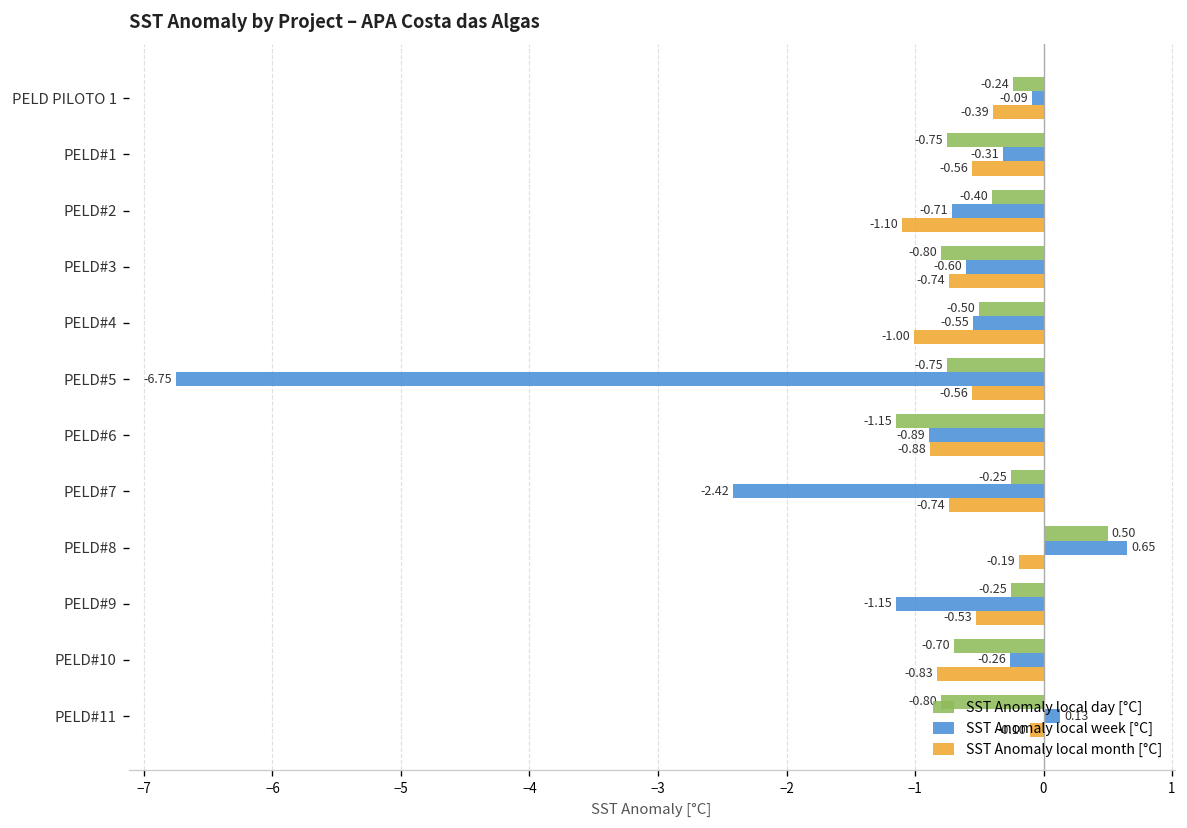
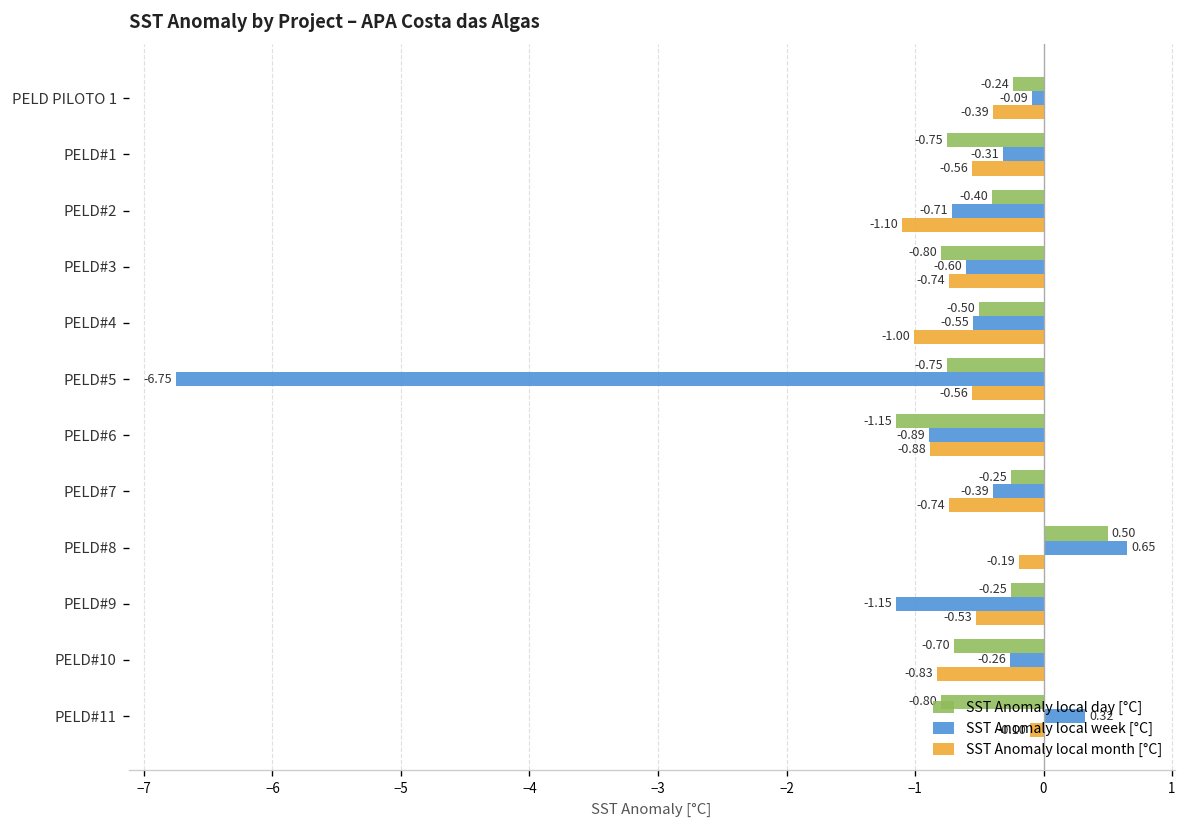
  {
    "SST Anomaly local day [°C]": {
      "PELD PILOTO 1": -0.24,
      "PELD#1": -0.75,
      "PELD#2": -0.40,
      "PELD#3": -0.80,
      "PELD#4": -0.50,
      "PELD#5": -0.75,
      "PELD#6": -1.15,
      "PELD#7": -0.25,
      "PELD#8": 0.50,
      "PELD#9": -0.25,
      "PELD#10": -0.70,
      "PELD#11": -0.80
    },
    "SST Anomaly local week [°C]": {
      "PELD PILOTO 1": -0.09,
      "PELD#1": -0.31,
      "PELD#2": -0.71,
      "PELD#3": -0.60,
      "PELD#4": -0.55,
      "PELD#5": -6.75,
      "PELD#6": -0.89,
-     "PELD#7": -2.42,
+     "PELD#7": -0.39,
      "PELD#8": 0.65,
      "PELD#9": -1.15,
      "PELD#10": -0.26,
-     "PELD#11": 0.13
+     "PELD#11": 0.32
    },
    "SST Anomaly local month [°C]": {
      "PELD PILOTO 1": -0.39,
      "PELD#1": -0.56,
      "PELD#2": -1.10,
      "PELD#3": -0.74,
      "PELD#4": -1.00,
      "PELD#5": -0.56,
      "PELD#6": -0.88,
      "PELD#7": -0.74,
      "PELD#8": -0.19,
      "PELD#9": -0.53,
      "PELD#10": -0.83,
      "PELD#11": -0.10
    }
  }
